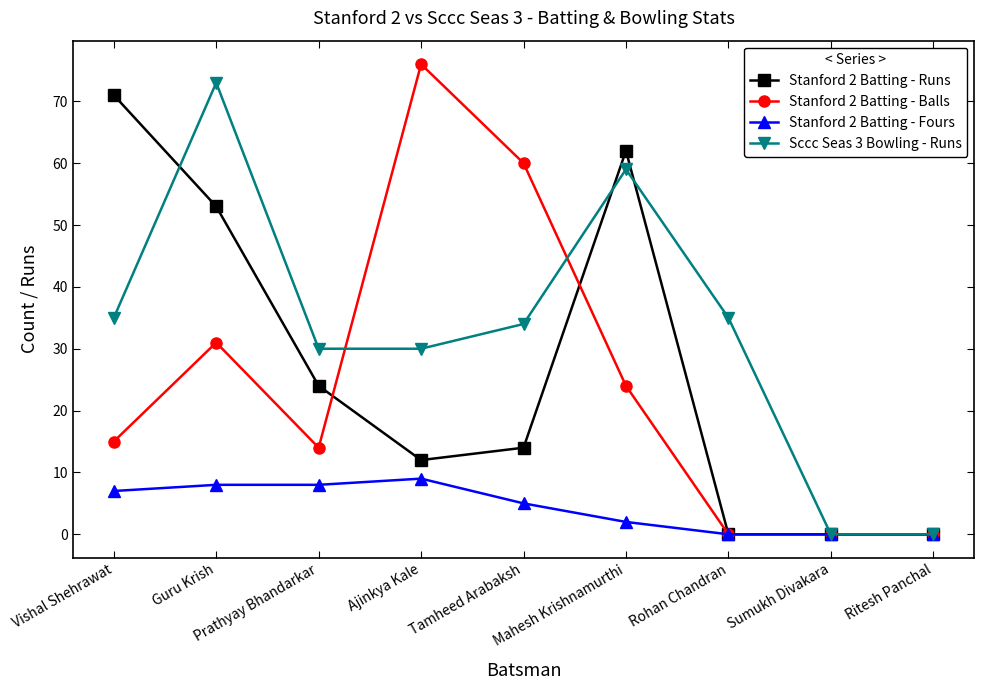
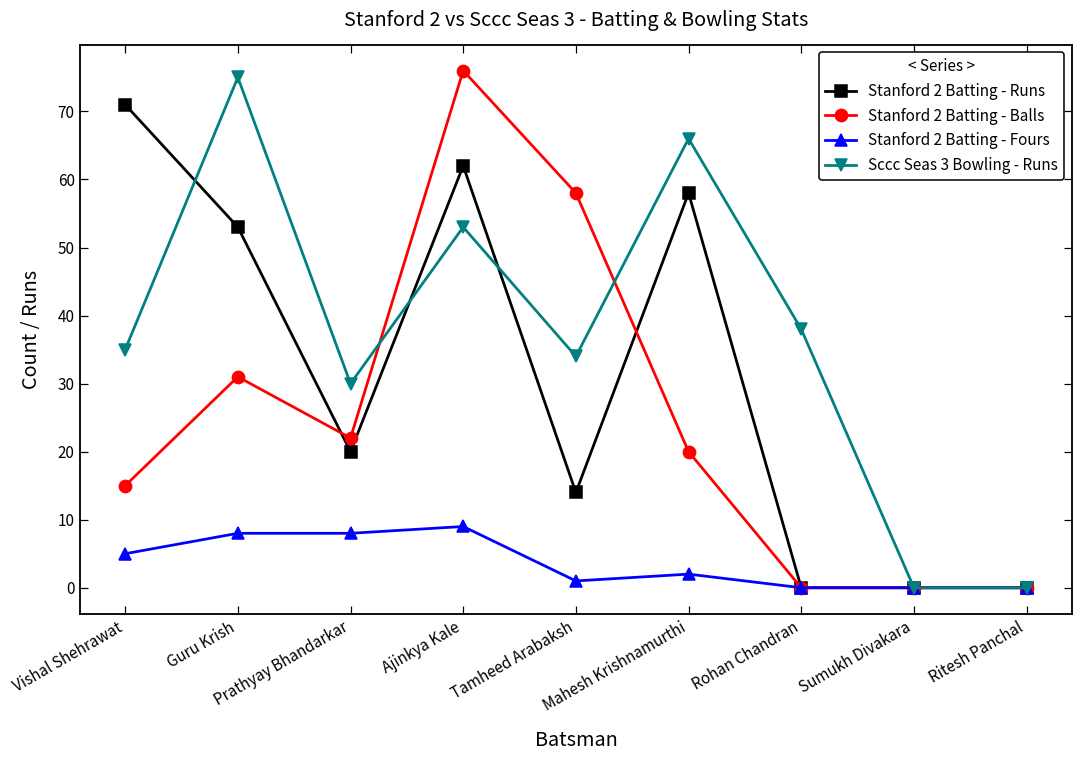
  {
    "Stanford 2 Batting - Runs": {
      "Vishal Shehrawat": 71,
      "Guru Krish": 53,
-     "Prathyay Bhandarkar": 24,
-     "Ajinkya Kale": 12,
+     "Prathyay Bhandarkar": 20,
+     "Ajinkya Kale": 62,
      "Tamheed Arabaksh": 14,
-     "Mahesh Krishnamurthi": 62
+     "Mahesh Krishnamurthi": 58
    },
    "Stanford 2 Batting - Balls": {
      "Vishal Shehrawat": 15,
      "Guru Krish": 31,
-     "Prathyay Bhandarkar": 14,
+     "Prathyay Bhandarkar": 22,
      "Ajinkya Kale": 76,
-     "Tamheed Arabaksh": 60,
-     "Mahesh Krishnamurthi": 24
+     "Tamheed Arabaksh": 58,
+     "Mahesh Krishnamurthi": 20
    },
    "Stanford 2 Batting - Fours": {
-     "Vishal Shehrawat": 7,
+     "Vishal Shehrawat": 5,
      "Guru Krish": 8,
      "Prathyay Bhandarkar": 8,
      "Ajinkya Kale": 9,
-     "Tamheed Arabaksh": 5,
+     "Tamheed Arabaksh": 1,
      "Mahesh Krishnamurthi": 2
    },
    "Sccc Seas 3 Bowling - Runs": {
      "Vishal Shehrawat": 35,
-     "Guru Krish": 73,
+     "Guru Krish": 75,
      "Prathyay Bhandarkar": 30,
-     "Ajinkya Kale": 30,
+     "Ajinkya Kale": 53,
      "Tamheed Arabaksh": 34,
-     "Mahesh Krishnamurthi": 59,
-     "Rohan Chandran": 35
+     "Mahesh Krishnamurthi": 66,
+     "Rohan Chandran": 38
    }
  }
